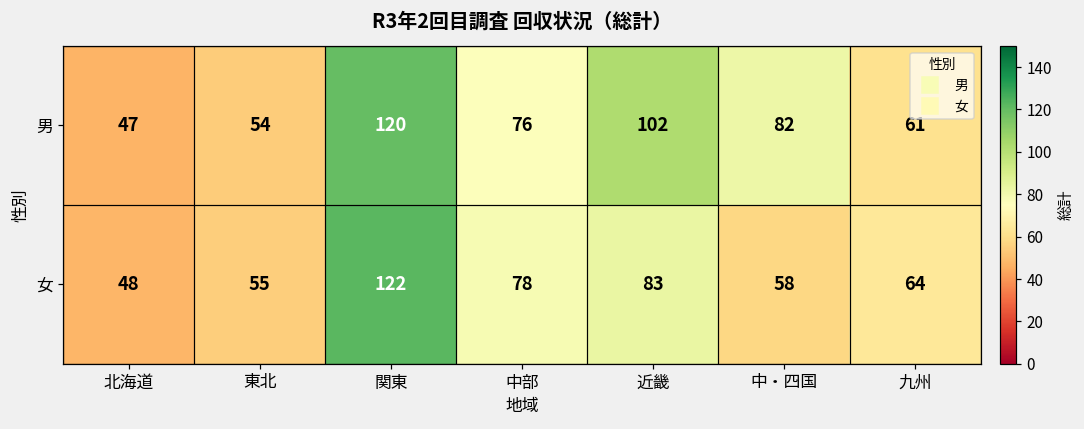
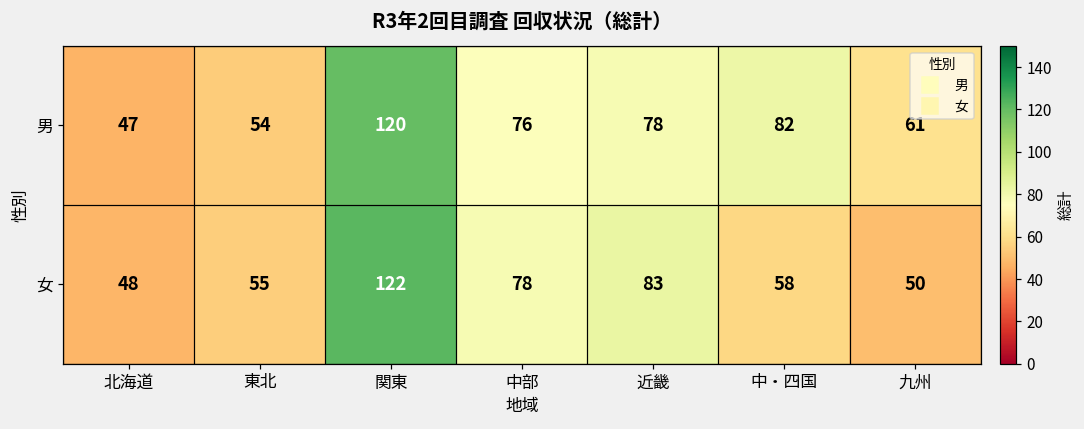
  {
    "男": {
      "北海道": 47,
      "東北": 54,
      "関東": 120,
      "中部": 76,
-     "近畿": 102,
+     "近畿": 78,
      "中・四国": 82
    },
    "女": {
      "北海道": 48,
      "東北": 55,
      "関東": 122,
      "中部": 78,
      "近畿": 83,
      "中・四国": 58,
-     "九州": 64
+     "九州": 50
    }
  }
